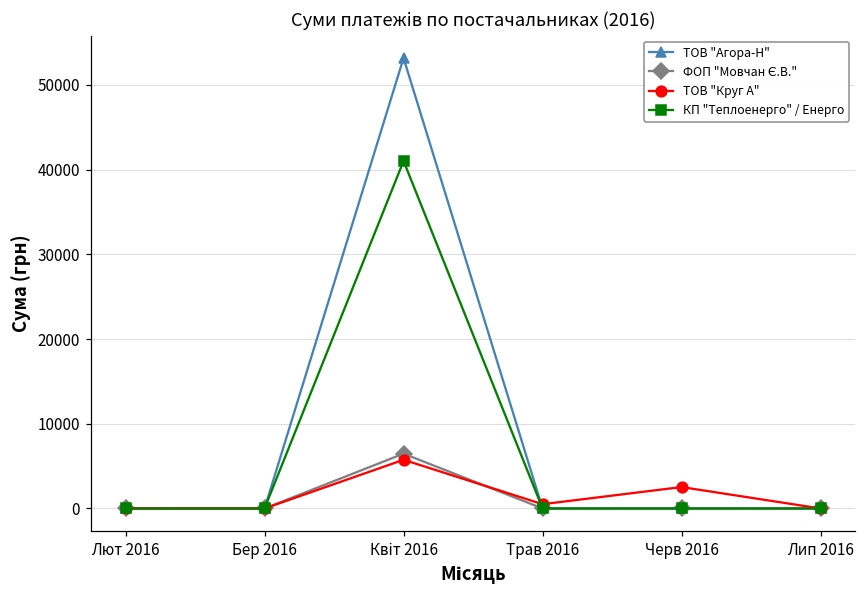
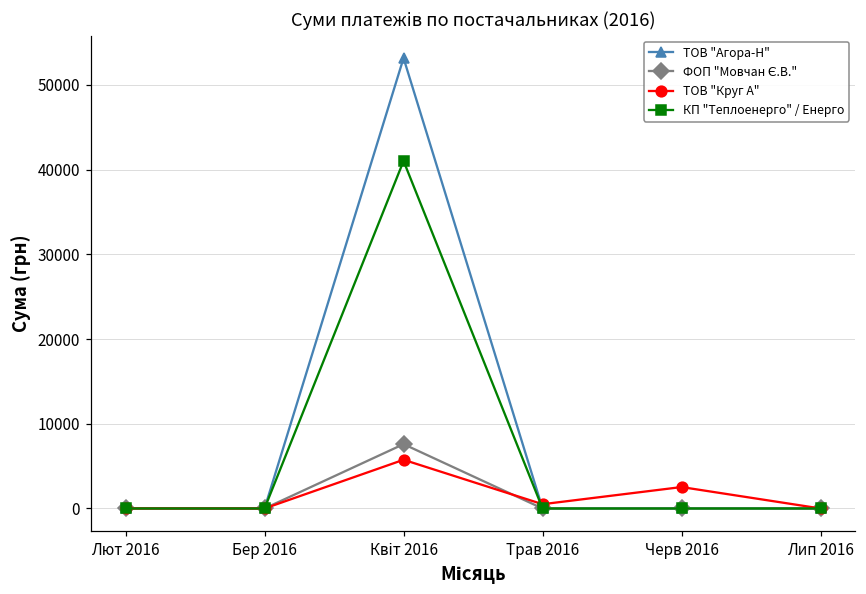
  {
    "ТОВ \"Агора-Н\"": {
      "Квіт 2016": 53000
    },
    "ФОП \"Мовчан Є.В.\"": {
-     "Квіт 2016": 6000
+     "Квіт 2016": 8000
    },
    "ТОВ \"Круг А\"": {
      "Квіт 2016": 6000,
      "Трав 2016": 1000,
      "Черв 2016": 3000
    },
    "КП \"Теплоенерго\" / Енерго": {
      "Квіт 2016": 41000
    }
  }
